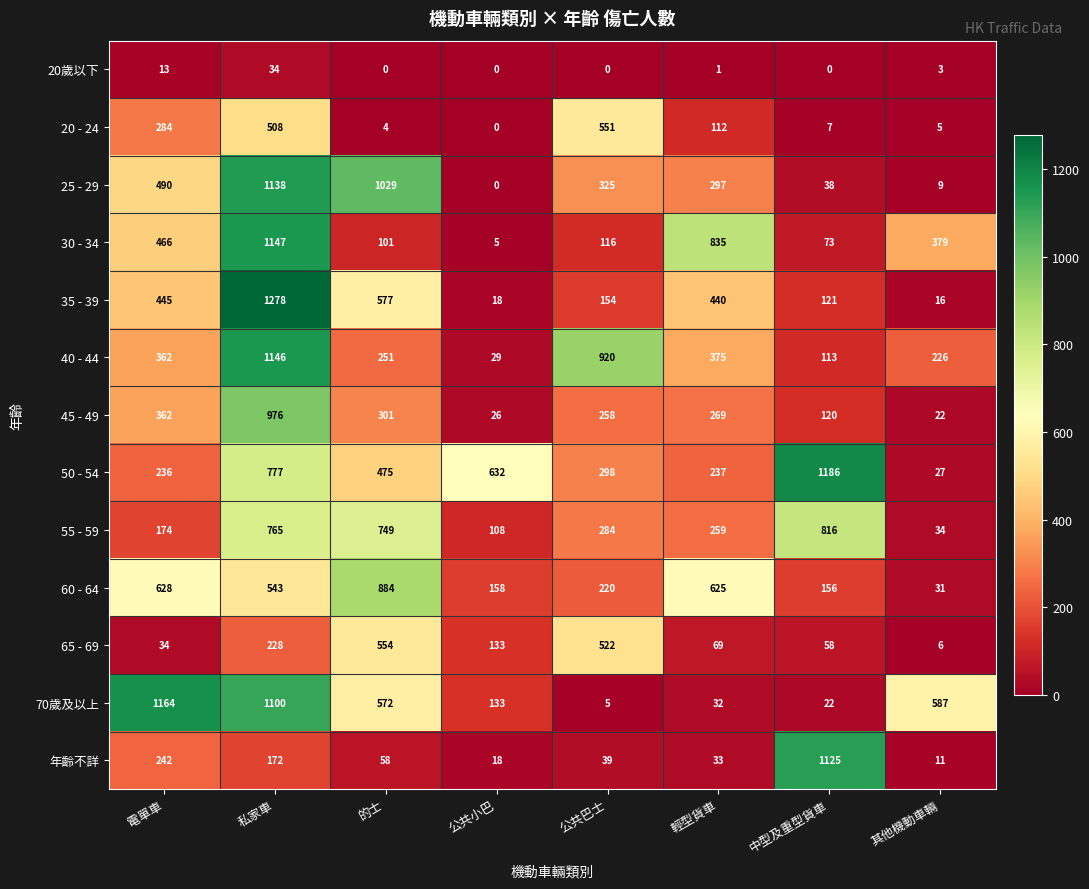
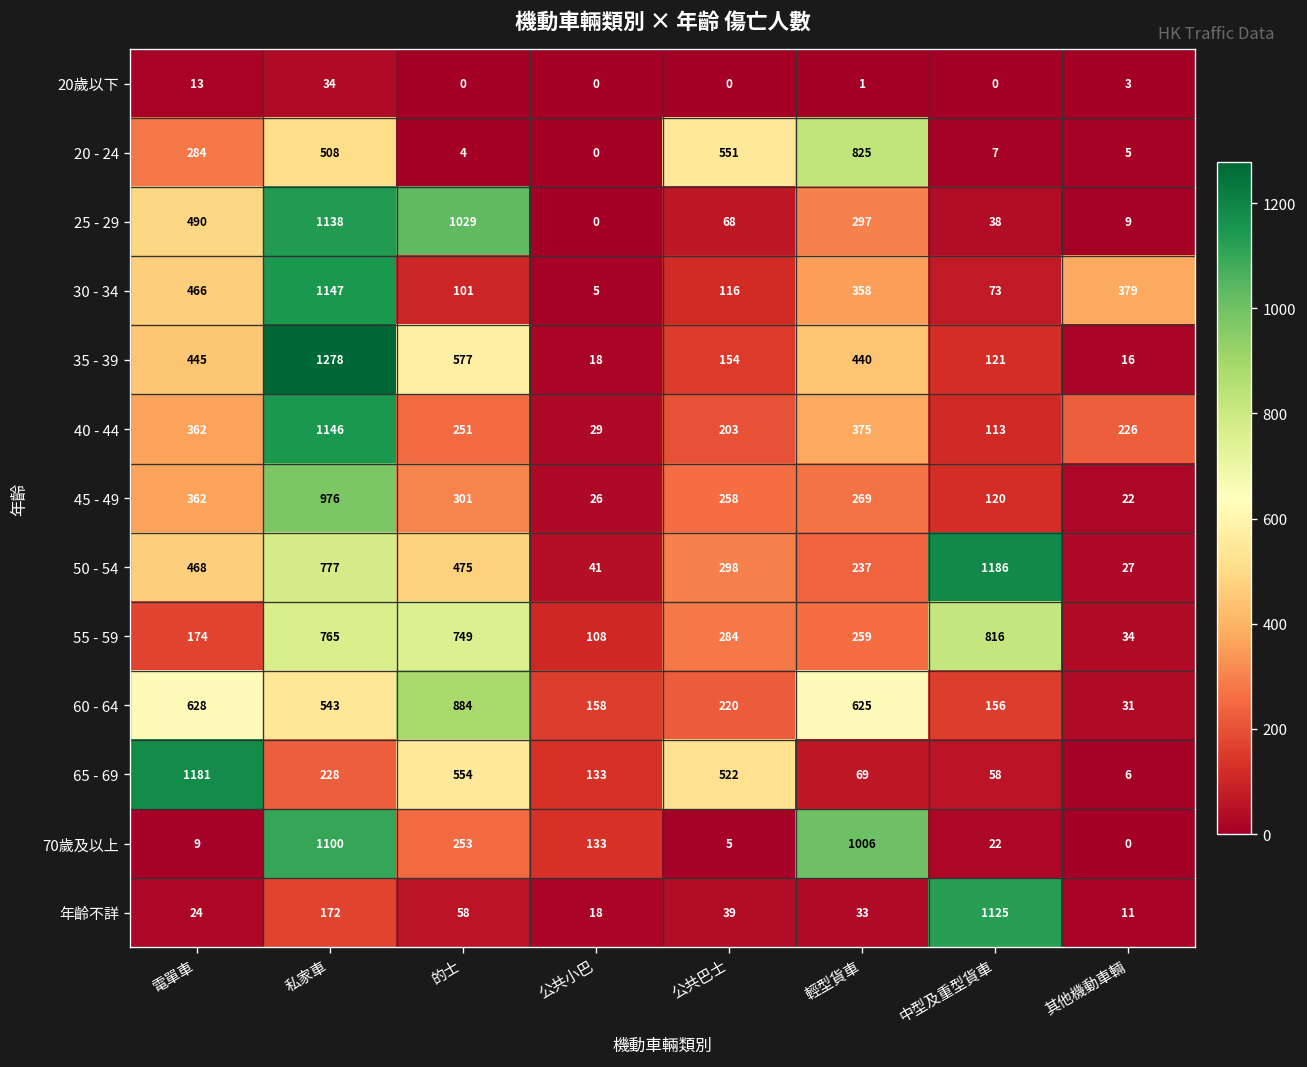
  {
    "20歲以下": {
      "電單車": 13,
      "私家車": 34,
      "的士": 0,
      "公共小巴": 0,
      "公共巴士": 0,
      "輕型貨車": 1,
      "中型及重型貨車": 0,
      "其他機動車輛": 3
    },
    "20 - 24": {
      "電單車": 284,
      "私家車": 508,
      "的士": 4,
      "公共小巴": 0,
      "公共巴士": 551,
-     "輕型貨車": 112,
+     "輕型貨車": 825,
      "中型及重型貨車": 7,
      "其他機動車輛": 5
    },
    "25 - 29": {
      "電單車": 490,
      "私家車": 1138,
      "的士": 1029,
      "公共小巴": 0,
-     "公共巴士": 325,
+     "公共巴士": 68,
      "輕型貨車": 297,
      "中型及重型貨車": 38,
      "其他機動車輛": 9
    },
    "30 - 34": {
      "電單車": 466,
      "私家車": 1147,
      "的士": 101,
      "公共小巴": 5,
      "公共巴士": 116,
-     "輕型貨車": 835,
+     "輕型貨車": 358,
      "中型及重型貨車": 73,
      "其他機動車輛": 379
    },
    "35 - 39": {
      "電單車": 445,
      "私家車": 1278,
      "的士": 577,
      "公共小巴": 18,
      "公共巴士": 154,
      "輕型貨車": 440,
      "中型及重型貨車": 121,
      "其他機動車輛": 16
    },
    "40 - 44": {
      "電單車": 362,
      "私家車": 1146,
      "的士": 251,
      "公共小巴": 29,
-     "公共巴士": 920,
+     "公共巴士": 203,
      "輕型貨車": 375,
      "中型及重型貨車": 113,
      "其他機動車輛": 226
    },
    "45 - 49": {
      "電單車": 362,
      "私家車": 976,
      "的士": 301,
      "公共小巴": 26,
      "公共巴士": 258,
      "輕型貨車": 269,
      "中型及重型貨車": 120,
      "其他機動車輛": 22
    },
    "50 - 54": {
-     "電單車": 236,
+     "電單車": 468,
      "私家車": 777,
      "的士": 475,
-     "公共小巴": 632,
+     "公共小巴": 41,
      "公共巴士": 298,
      "輕型貨車": 237,
      "中型及重型貨車": 1186,
      "其他機動車輛": 27
    },
    "55 - 59": {
      "電單車": 174,
      "私家車": 765,
      "的士": 749,
      "公共小巴": 108,
      "公共巴士": 284,
      "輕型貨車": 259,
      "中型及重型貨車": 816,
      "其他機動車輛": 34
    },
    "60 - 64": {
      "電單車": 628,
      "私家車": 543,
      "的士": 884,
      "公共小巴": 158,
      "公共巴士": 220,
      "輕型貨車": 625,
      "中型及重型貨車": 156,
      "其他機動車輛": 31
    },
    "65 - 69": {
-     "電單車": 34,
+     "電單車": 1181,
      "私家車": 228,
      "的士": 554,
      "公共小巴": 133,
      "公共巴士": 522,
      "輕型貨車": 69,
      "中型及重型貨車": 58,
      "其他機動車輛": 6
    },
    "70歲及以上": {
-     "電單車": 1164,
+     "電單車": 9,
      "私家車": 1100,
-     "的士": 572,
+     "的士": 253,
      "公共小巴": 133,
      "公共巴士": 5,
-     "輕型貨車": 32,
+     "輕型貨車": 1006,
      "中型及重型貨車": 22,
-     "其他機動車輛": 587
+     "其他機動車輛": 0
    },
    "年齡不詳": {
-     "電單車": 242,
+     "電單車": 24,
      "私家車": 172,
      "的士": 58,
      "公共小巴": 18,
      "公共巴士": 39,
      "輕型貨車": 33,
      "中型及重型貨車": 1125,
      "其他機動車輛": 11
    }
  }
